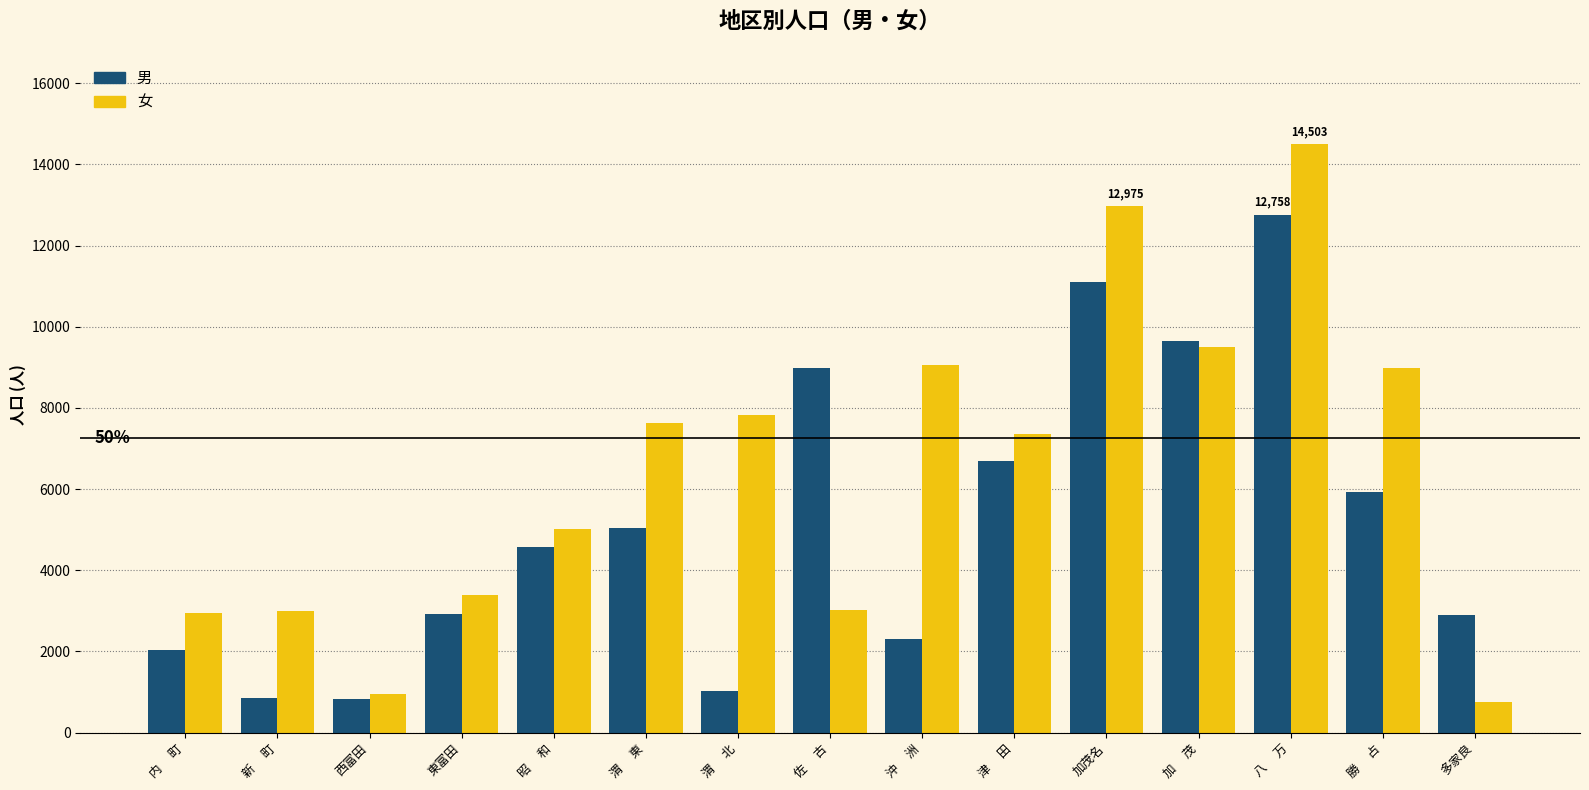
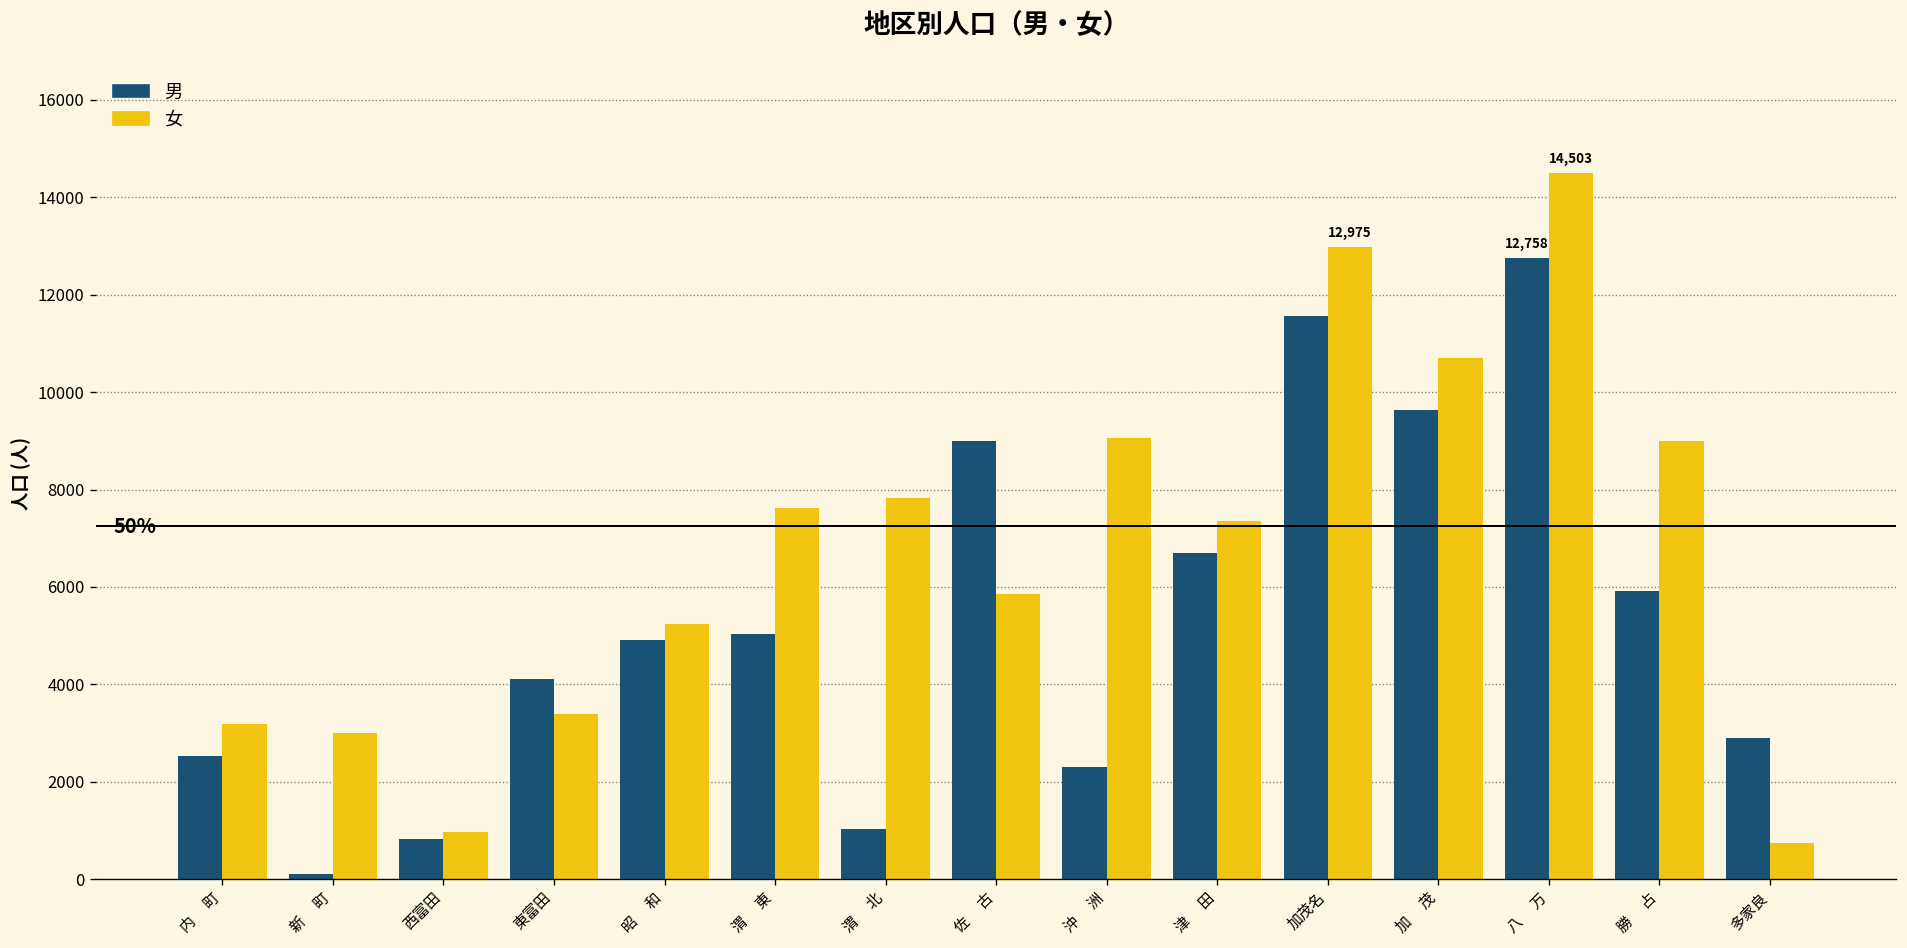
  {
    "男": {
-     "内 町": 2000,
-     "新 町": 900,
+     "内 町": 2500,
+     "新 町": 100,
      "西富田": 800,
-     "東富田": 2900,
-     "昭 和": 4600,
+     "東富田": 4100,
+     "昭 和": 4900,
      "渭 東": 5000,
      "渭 北": 1000,
      "佐 古": 9000,
      "沖 洲": 2300,
      "津 田": 6700,
-     "加茂名": 11100,
+     "加茂名": 11600,
      "加 茂": 9600,
      "勝 占": 5900,
      "多家良": 2900
    },
    "女": {
-     "内 町": 2900,
+     "内 町": 3200,
      "新 町": 3000,
      "西富田": 1000,
      "東富田": 3400,
-     "昭 和": 5000,
+     "昭 和": 5200,
      "渭 東": 7600,
      "渭 北": 7800,
-     "佐 古": 3000,
+     "佐 古": 5900,
      "沖 洲": 9100,
      "津 田": 7400,
-     "加 茂": 9500,
+     "加 茂": 10700,
      "勝 占": 9000,
      "多家良": 700
    }
  }
